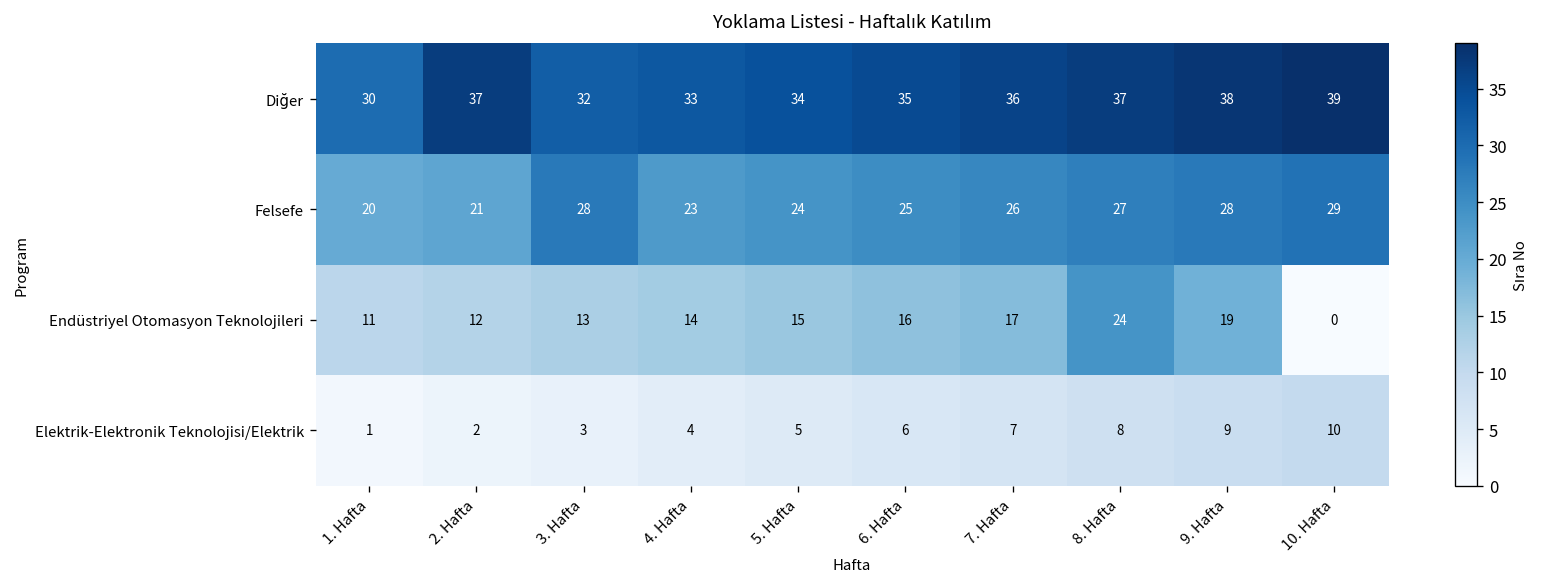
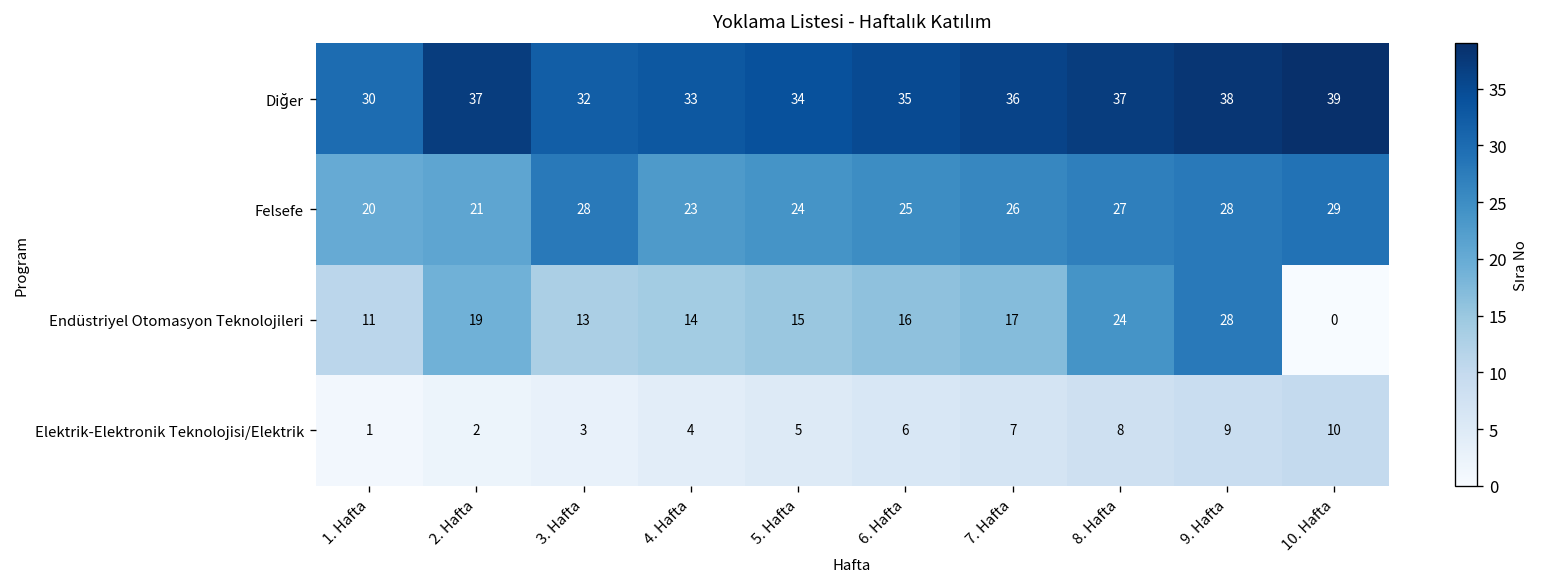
  {
    "Diğer": {
      "1. Hafta": 30,
      "2. Hafta": 37,
      "3. Hafta": 32,
      "4. Hafta": 33,
      "5. Hafta": 34,
      "6. Hafta": 35,
      "7. Hafta": 36,
      "8. Hafta": 37,
      "9. Hafta": 38,
      "10. Hafta": 39
    },
    "Felsefe": {
      "1. Hafta": 20,
      "2. Hafta": 21,
      "3. Hafta": 28,
      "4. Hafta": 23,
      "5. Hafta": 24,
      "6. Hafta": 25,
      "7. Hafta": 26,
      "8. Hafta": 27,
      "9. Hafta": 28,
      "10. Hafta": 29
    },
    "Endüstriyel Otomasyon Teknolojileri": {
      "1. Hafta": 11,
-     "2. Hafta": 12,
+     "2. Hafta": 19,
      "3. Hafta": 13,
      "4. Hafta": 14,
      "5. Hafta": 15,
      "6. Hafta": 16,
      "7. Hafta": 17,
      "8. Hafta": 24,
-     "9. Hafta": 19,
+     "9. Hafta": 28,
      "10. Hafta": 0
    },
    "Elektrik-Elektronik Teknolojisi/Elektrik": {
      "1. Hafta": 1,
      "2. Hafta": 2,
      "3. Hafta": 3,
      "4. Hafta": 4,
      "5. Hafta": 5,
      "6. Hafta": 6,
      "7. Hafta": 7,
      "8. Hafta": 8,
      "9. Hafta": 9,
      "10. Hafta": 10
    }
  }
